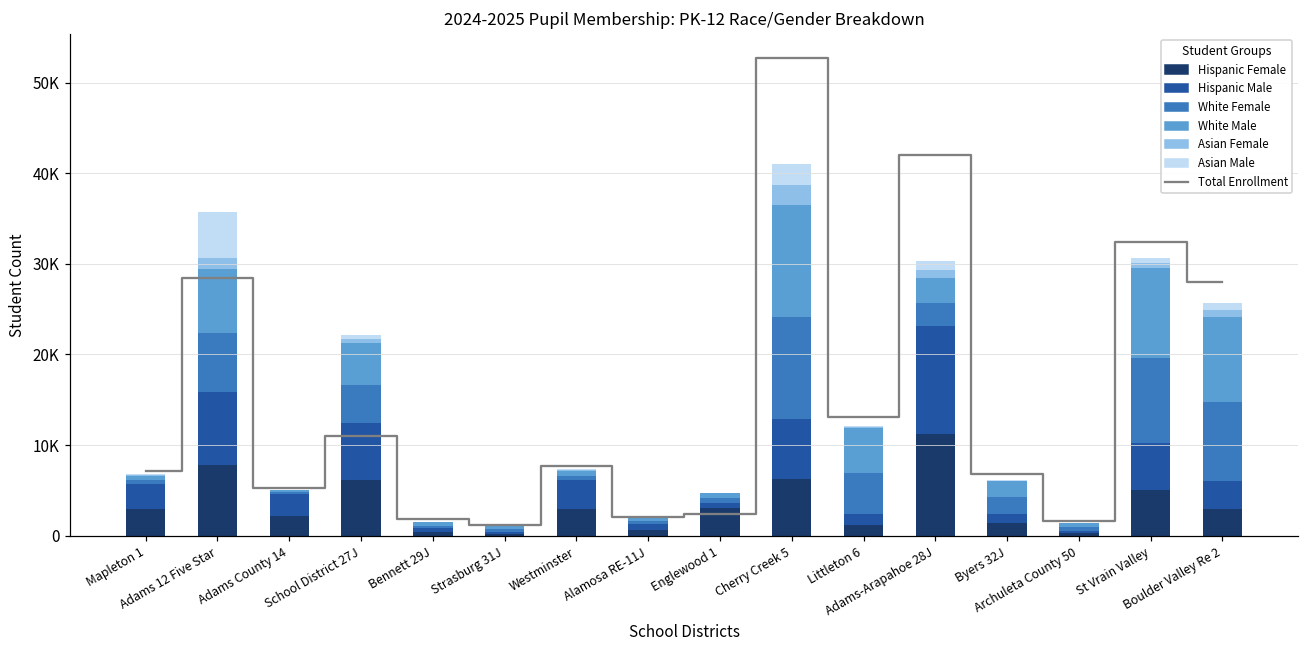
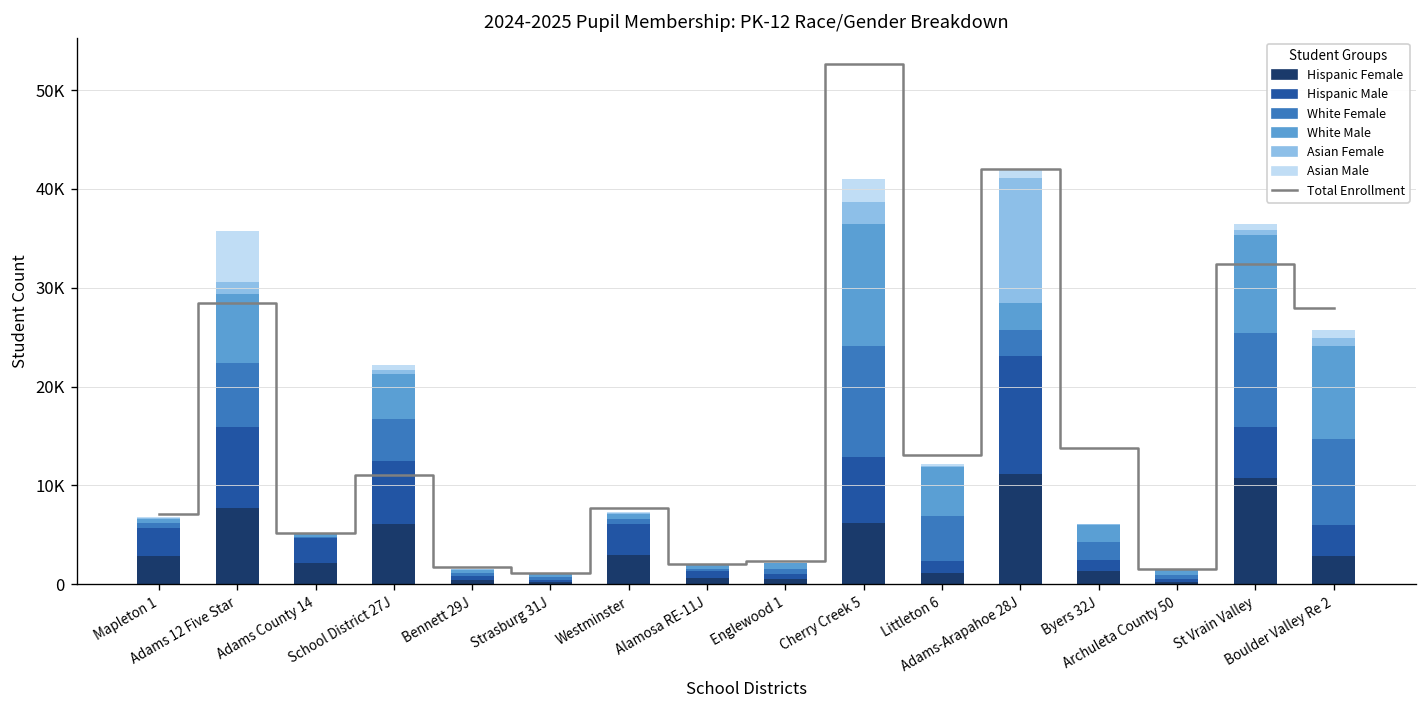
  {
    "Hispanic Female": {
      "Mapleton 1": 3000,
      "Adams 12 Five Star": 8000,
      "Adams County 14": 2000,
      "School District 27J": 6000,
      "Bennett 29J": 0,
      "Westminster": 3000,
      "Alamosa RE-11J": 1000,
-     "Englewood 1": 3000,
+     "Englewood 1": 1000,
      "Cherry Creek 5": 6000,
      "Littleton 6": 1000,
      "Adams-Arapahoe 28J": 11000,
      "Byers 32J": 1000,
-     "St Vrain Valley": 5000,
+     "St Vrain Valley": 11000,
      "Boulder Valley Re 2": 3000
    },
    "Total Enrollment": {
      "Mapleton 1": 7000,
      "Adams 12 Five Star": 28000,
      "Adams County 14": 5000,
      "School District 27J": 11000,
      "Bennett 29J": 2000,
      "Strasburg 31J": 1000,
      "Westminster": 8000,
      "Alamosa RE-11J": 2000,
      "Englewood 1": 2000,
      "Cherry Creek 5": 53000,
      "Littleton 6": 13000,
      "Adams-Arapahoe 28J": 42000,
-     "Byers 32J": 7000,
+     "Byers 32J": 14000,
      "Archuleta County 50": 2000,
      "St Vrain Valley": 32000,
      "Boulder Valley Re 2": 28000
    },
    "Asian Female": {
      "Adams 12 Five Star": 1000,
      "School District 27J": 0,
      "Cherry Creek 5": 2000,
-     "Adams-Arapahoe 28J": 1000,
+     "Adams-Arapahoe 28J": 13000,
      "St Vrain Valley": 1000,
      "Boulder Valley Re 2": 1000
    },
    "Asian Male": {
      "Adams 12 Five Star": 5000,
      "School District 27J": 0,
      "Cherry Creek 5": 2000,
      "Adams-Arapahoe 28J": 1000,
      "St Vrain Valley": 1000,
      "Boulder Valley Re 2": 1000
    }
  }
